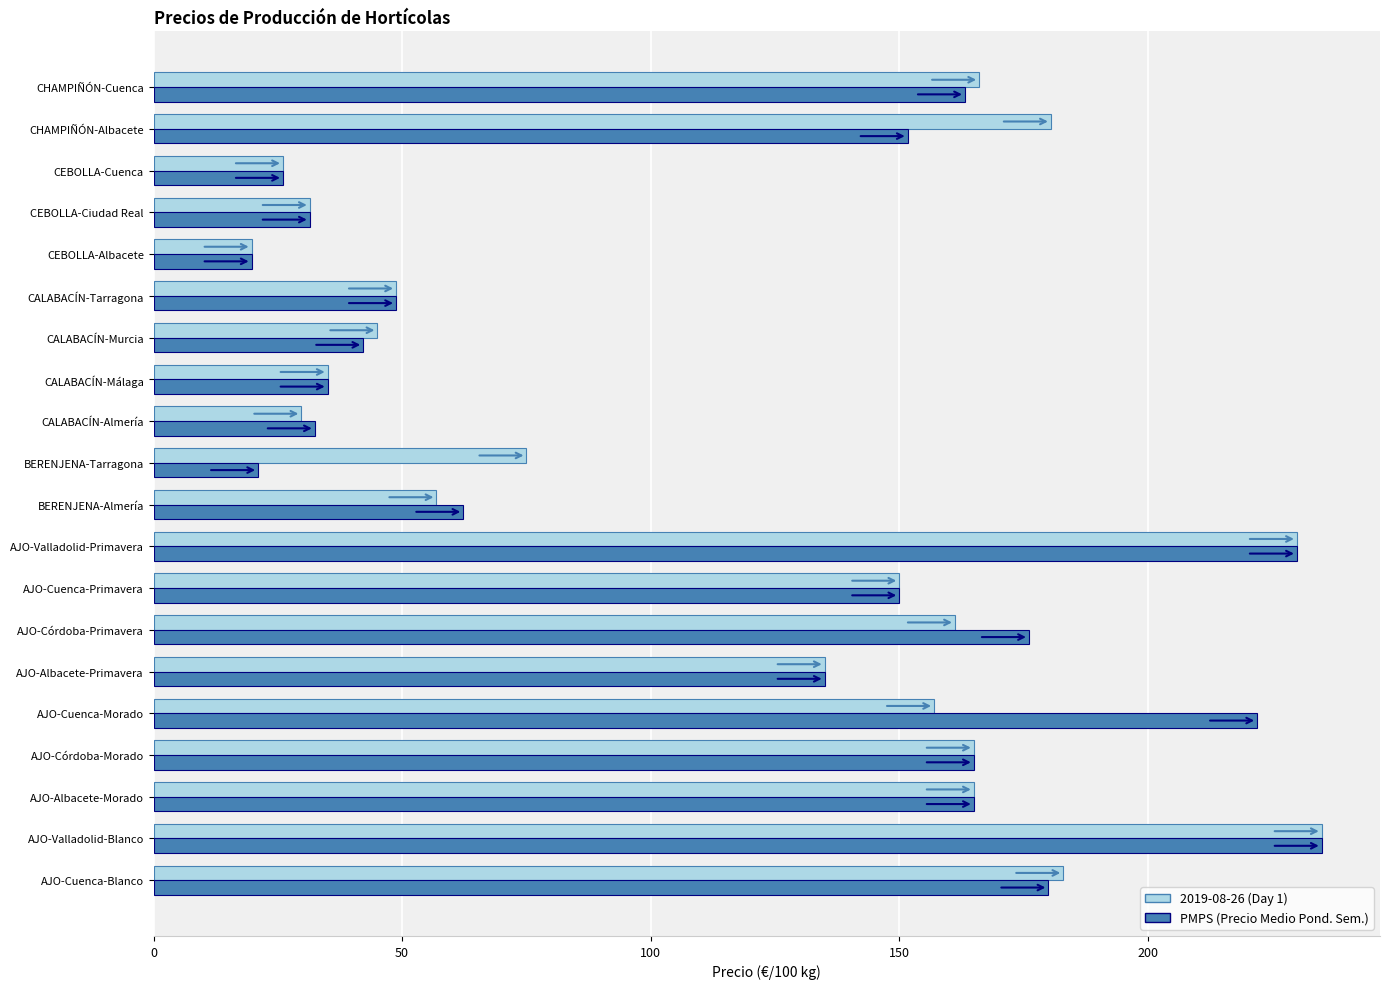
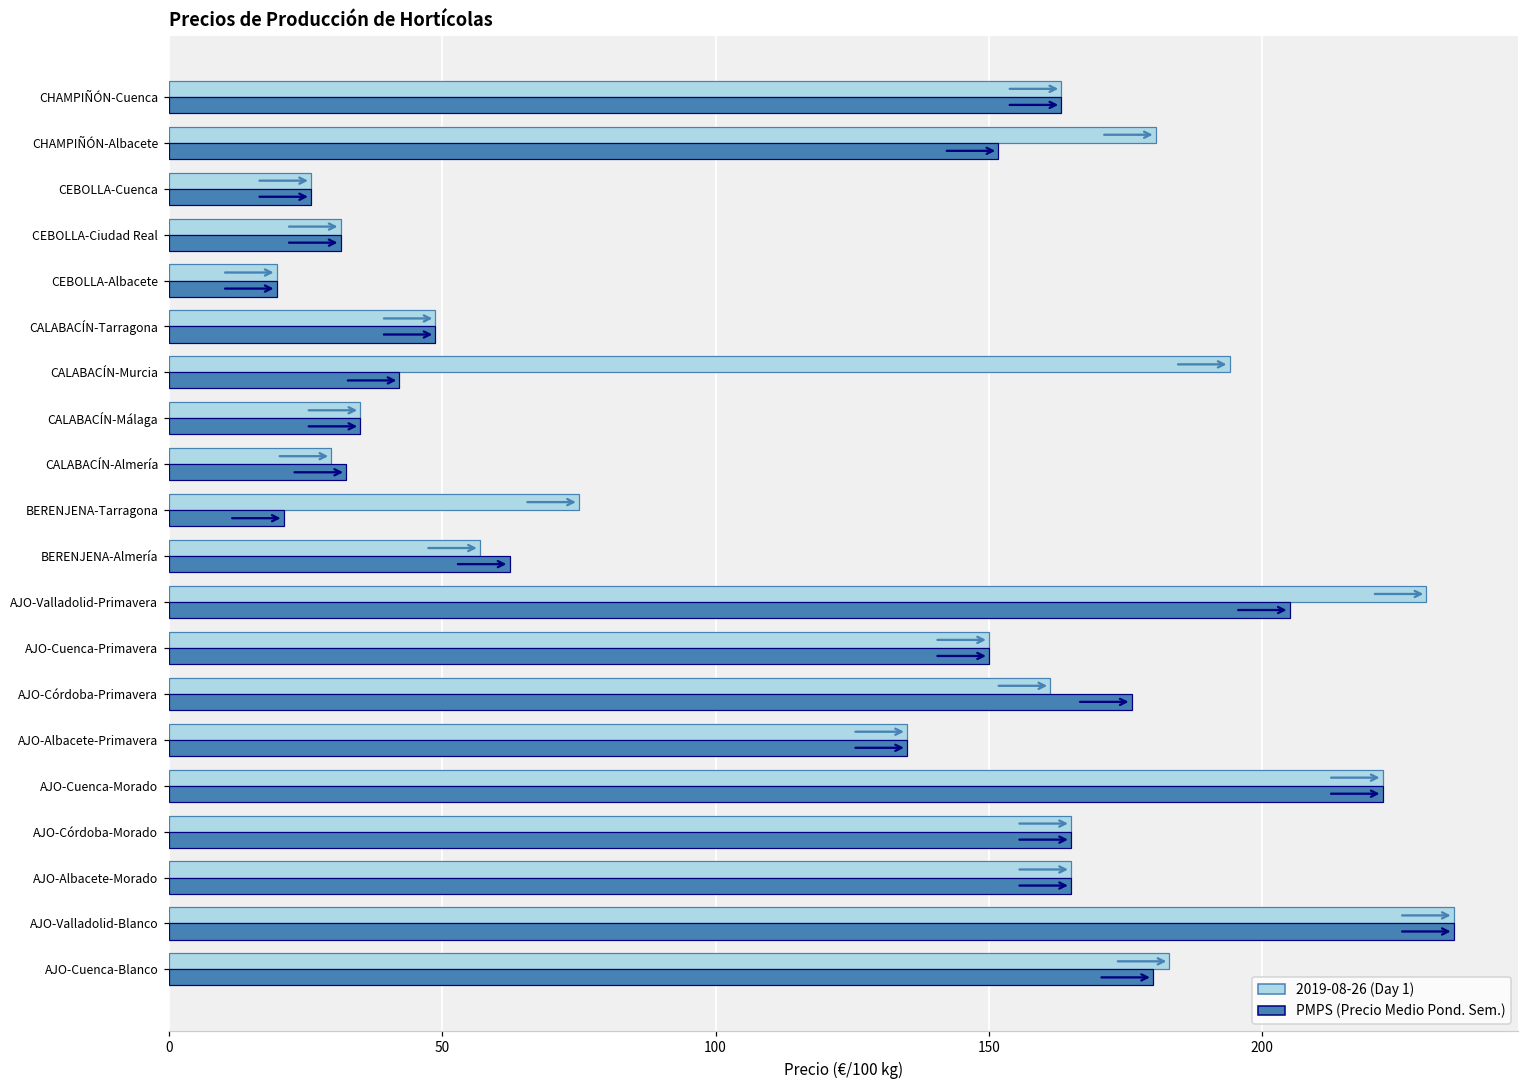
  {
    "2019-08-26 (Day 1)": {
-     "CHAMPIÑÓN-Cuenca": 166,
+     "CHAMPIÑÓN-Cuenca": 163,
      "CHAMPIÑÓN-Albacete": 181,
      "CEBOLLA-Cuenca": 26,
      "CEBOLLA-Ciudad Real": 31,
      "CEBOLLA-Albacete": 20,
      "CALABACÍN-Tarragona": 49,
-     "CALABACÍN-Murcia": 45,
+     "CALABACÍN-Murcia": 194,
      "CALABACÍN-Málaga": 35,
      "CALABACÍN-Almería": 30,
      "BERENJENA-Tarragona": 75,
      "BERENJENA-Almería": 57,
      "AJO-Valladolid-Primavera": 230,
      "AJO-Cuenca-Primavera": 150,
      "AJO-Córdoba-Primavera": 161,
      "AJO-Albacete-Primavera": 135,
-     "AJO-Cuenca-Morado": 157,
+     "AJO-Cuenca-Morado": 222,
      "AJO-Córdoba-Morado": 165,
      "AJO-Albacete-Morado": 165,
      "AJO-Valladolid-Blanco": 235,
      "AJO-Cuenca-Blanco": 183
    },
    "PMPS (Precio Medio Pond. Sem.)": {
      "CHAMPIÑÓN-Cuenca": 163,
      "CHAMPIÑÓN-Albacete": 152,
      "CEBOLLA-Cuenca": 26,
      "CEBOLLA-Ciudad Real": 31,
      "CEBOLLA-Albacete": 20,
      "CALABACÍN-Tarragona": 49,
      "CALABACÍN-Murcia": 42,
      "CALABACÍN-Málaga": 35,
      "CALABACÍN-Almería": 32,
      "BERENJENA-Tarragona": 21,
      "BERENJENA-Almería": 62,
-     "AJO-Valladolid-Primavera": 230,
+     "AJO-Valladolid-Primavera": 205,
      "AJO-Cuenca-Primavera": 150,
      "AJO-Córdoba-Primavera": 176,
      "AJO-Albacete-Primavera": 135,
      "AJO-Cuenca-Morado": 222,
      "AJO-Córdoba-Morado": 165,
      "AJO-Albacete-Morado": 165,
      "AJO-Valladolid-Blanco": 235,
      "AJO-Cuenca-Blanco": 180
    }
  }
